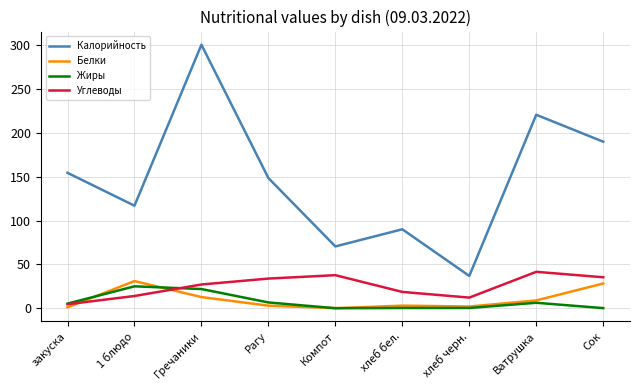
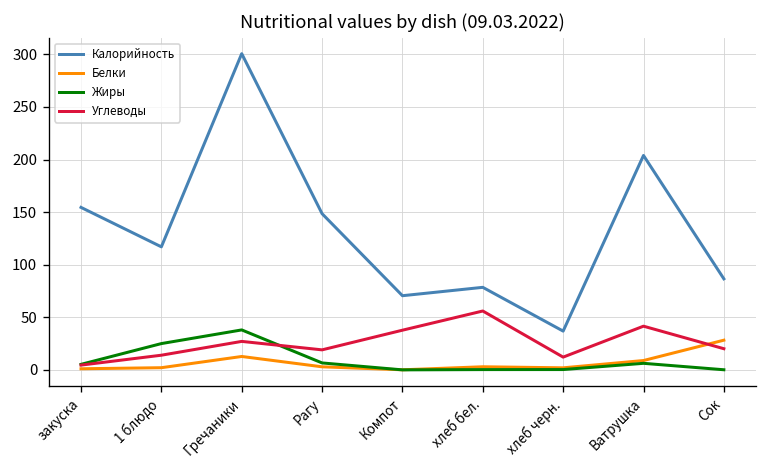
  {
    "Калорийность": {
      "закуска": 150,
      "1 блюдо": 120,
      "Гречаники": 300,
      "Рагу": 150,
      "Компот": 70,
-     "хлеб бел.": 90,
+     "хлеб бел.": 80,
      "хлеб черн.": 40,
-     "Ватрушка": 220,
-     "Сок": 190
+     "Ватрушка": 200,
+     "Сок": 90
    },
    "Белки": {
      "закуска": 0,
-     "1 блюдо": 30,
+     "1 блюдо": 0,
      "Гречаники": 10,
      "Рагу": 0,
      "Сок": 30
    },
    "Жиры": {
      "1 блюдо": 30,
-     "Гречаники": 20,
+     "Гречаники": 40,
      "Рагу": 10,
      "Сок": 0
    },
    "Углеводы": {
      "1 блюдо": 10,
      "Гречаники": 30,
-     "Рагу": 30,
+     "Рагу": 20,
      "Компот": 40,
-     "хлеб бел.": 20,
+     "хлеб бел.": 60,
      "хлеб черн.": 10,
      "Ватрушка": 40,
-     "Сок": 40
+     "Сок": 20
    }
  }
